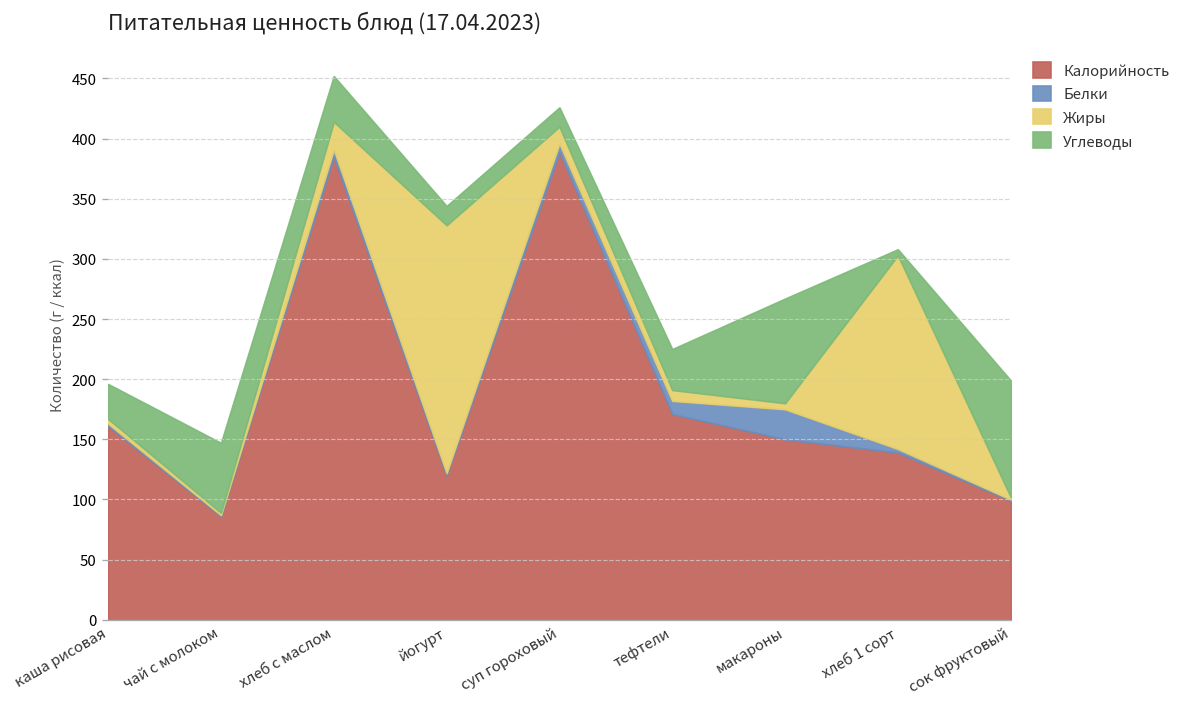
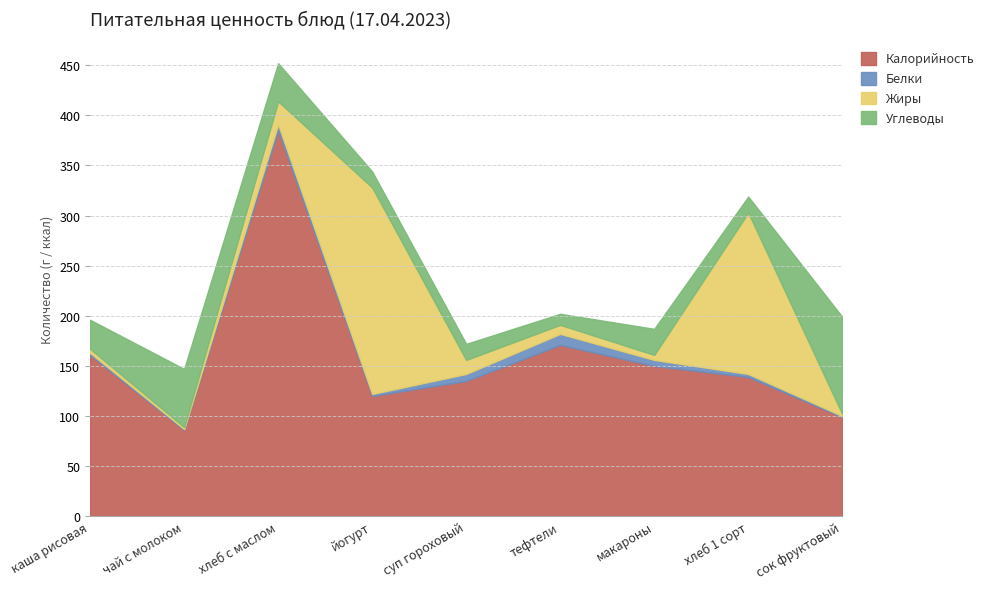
  {
    "Калорийность": {
      "хлеб с маслом": 385,
-     "суп гороховый": 389,
+     "суп гороховый": 135,
      "тефтели": 171,
      "макароны": 150,
      "хлеб 1 сорт": 139
    },
    "Белки": {
      "хлеб с маслом": 6,
      "суп гороховый": 7,
      "тефтели": 11,
-     "макароны": 25,
+     "макароны": 6,
      "хлеб 1 сорт": 3
    },
    "Жиры": {
      "каша рисовая": 4,
      "хлеб с маслом": 23,
      "йогурт": 206,
      "суп гороховый": 14,
      "тефтели": 9,
      "макароны": 5,
      "хлеб 1 сорт": 161
    },
    "Углеводы": {
      "каша рисовая": 29,
      "чай с молоком": 58,
      "хлеб с маслом": 38,
      "йогурт": 16,
      "суп гороховый": 16,
-     "тефтели": 34,
-     "макароны": 87,
-     "хлеб 1 сорт": 5,
+     "тефтели": 11,
+     "макароны": 26,
+     "хлеб 1 сорт": 16,
      "сок фруктовый": 97
    }
  }
